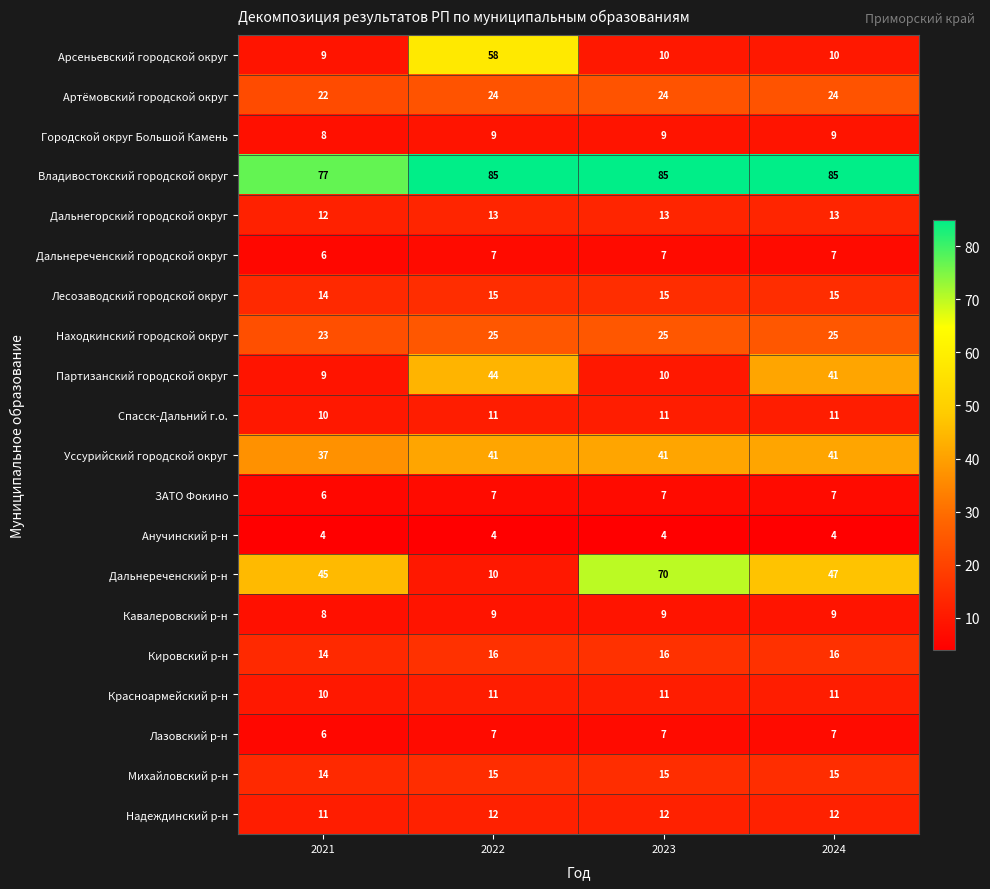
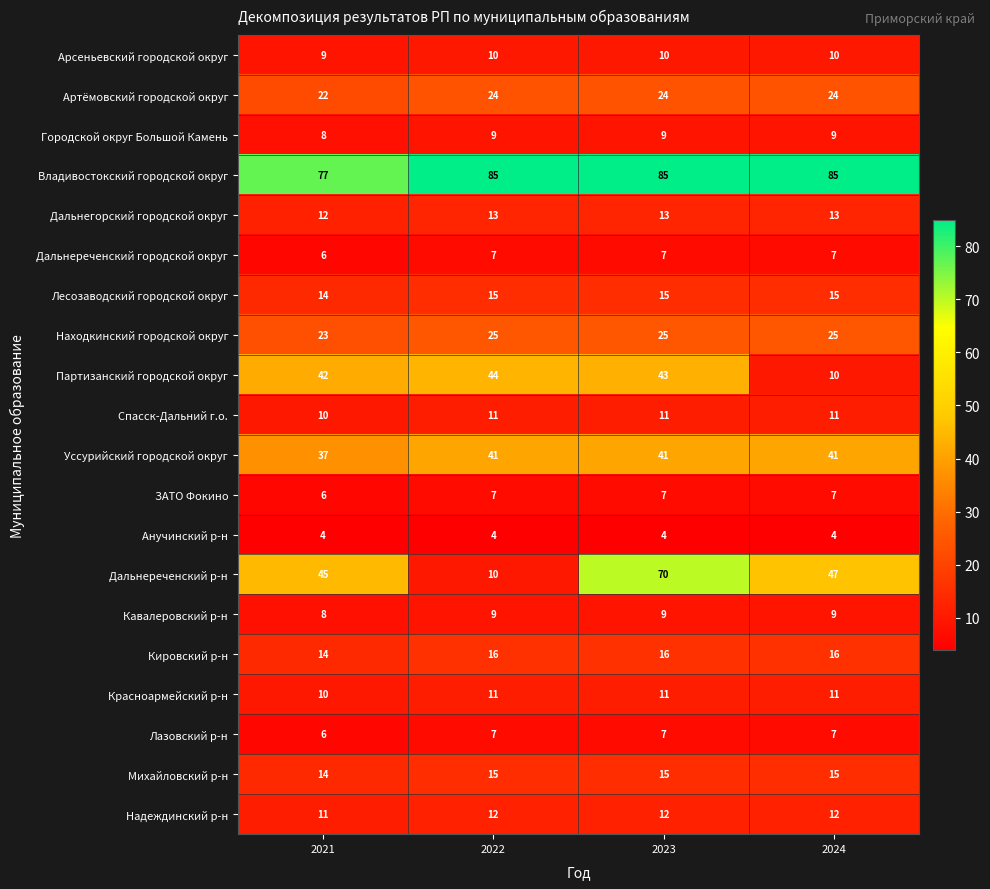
  {
    "Арсеньевский городской округ": {
      "2021": 9,
-     "2022": 58,
+     "2022": 10,
      "2023": 10,
      "2024": 10
    },
    "Артёмовский городской округ": {
      "2021": 22,
      "2022": 24,
      "2023": 24,
      "2024": 24
    },
    "Городской округ Большой Камень": {
      "2021": 8,
      "2022": 9,
      "2023": 9,
      "2024": 9
    },
    "Владивостокский городской округ": {
      "2021": 77,
      "2022": 85,
      "2023": 85,
      "2024": 85
    },
    "Дальнегорский городской округ": {
      "2021": 12,
      "2022": 13,
      "2023": 13,
      "2024": 13
    },
    "Дальнереченский городской округ": {
      "2021": 6,
      "2022": 7,
      "2023": 7,
      "2024": 7
    },
    "Лесозаводский городской округ": {
      "2021": 14,
      "2022": 15,
      "2023": 15,
      "2024": 15
    },
    "Находкинский городской округ": {
      "2021": 23,
      "2022": 25,
      "2023": 25,
      "2024": 25
    },
    "Партизанский городской округ": {
-     "2021": 9,
+     "2021": 42,
      "2022": 44,
-     "2023": 10,
-     "2024": 41
+     "2023": 43,
+     "2024": 10
    },
    "Спасск-Дальний г.о.": {
      "2021": 10,
      "2022": 11,
      "2023": 11,
      "2024": 11
    },
    "Уссурийский городской округ": {
      "2021": 37,
      "2022": 41,
      "2023": 41,
      "2024": 41
    },
    "ЗАТО Фокино": {
      "2021": 6,
      "2022": 7,
      "2023": 7,
      "2024": 7
    },
    "Анучинский р-н": {
      "2021": 4,
      "2022": 4,
      "2023": 4,
      "2024": 4
    },
    "Дальнереченский р-н": {
      "2021": 45,
      "2022": 10,
      "2023": 70,
      "2024": 47
    },
    "Кавалеровский р-н": {
      "2021": 8,
      "2022": 9,
      "2023": 9,
      "2024": 9
    },
    "Кировский р-н": {
      "2021": 14,
      "2022": 16,
      "2023": 16,
      "2024": 16
    },
    "Красноармейский р-н": {
      "2021": 10,
      "2022": 11,
      "2023": 11,
      "2024": 11
    },
    "Лазовский р-н": {
      "2021": 6,
      "2022": 7,
      "2023": 7,
      "2024": 7
    },
    "Михайловский р-н": {
      "2021": 14,
      "2022": 15,
      "2023": 15,
      "2024": 15
    },
    "Надеждинский р-н": {
      "2021": 11,
      "2022": 12,
      "2023": 12,
      "2024": 12
    }
  }
